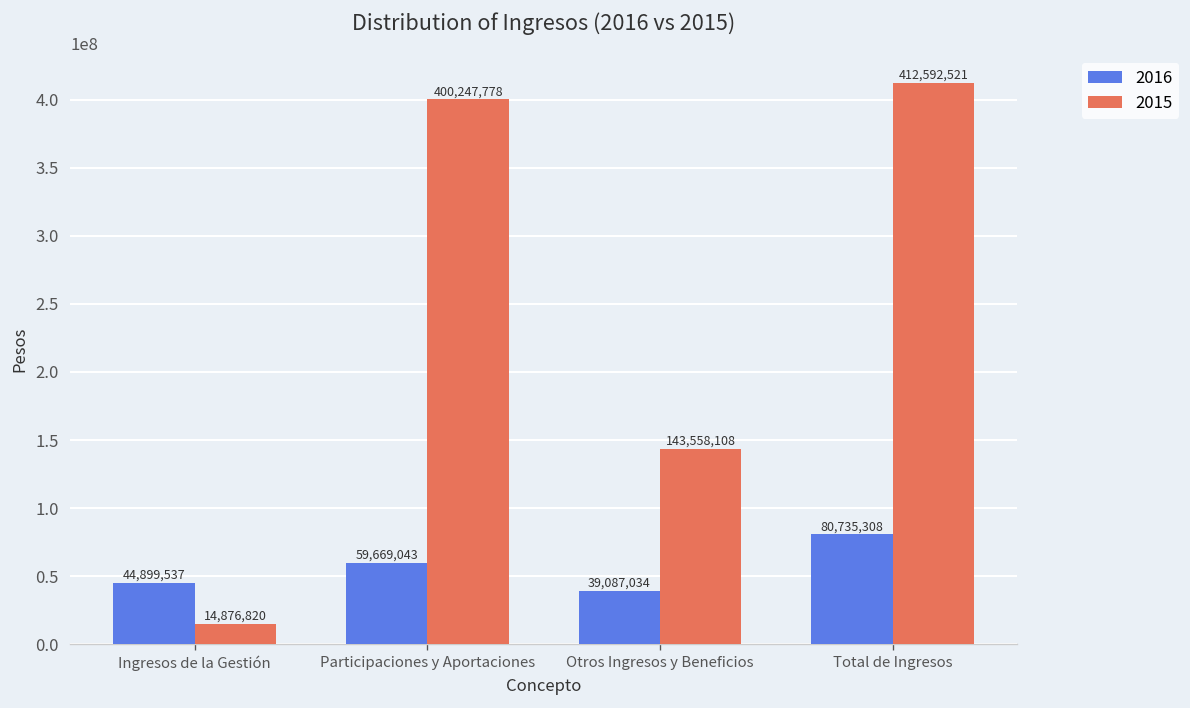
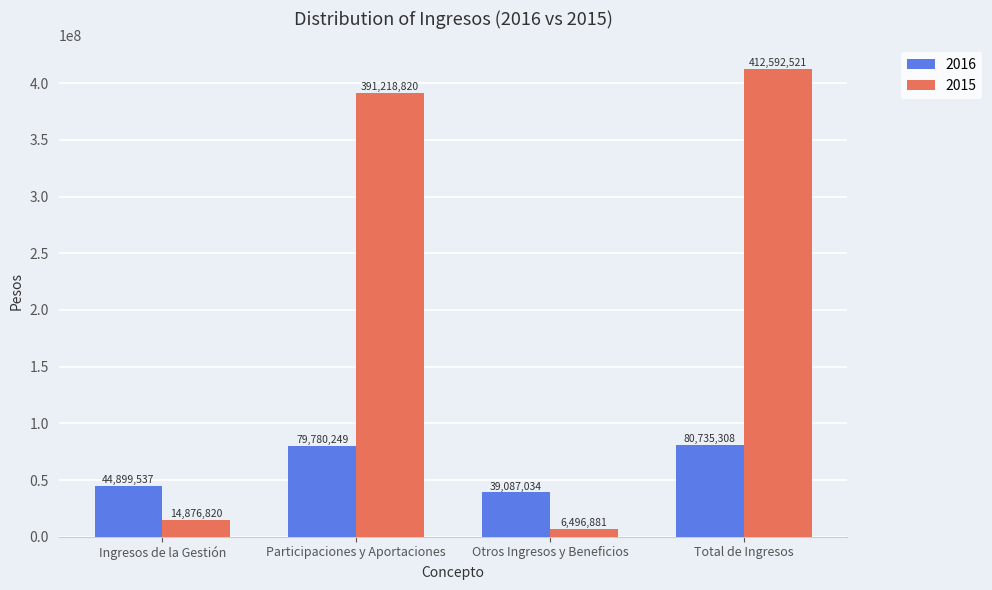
  {
    "2016": {
      "Ingresos de la Gestión": "44,899,537",
-     "Participaciones y Aportaciones": "59,669,043",
+     "Participaciones y Aportaciones": "79,780,249",
      "Otros Ingresos y Beneficios": "39,087,034",
      "Total de Ingresos": "80,735,308"
    },
    "2015": {
      "Ingresos de la Gestión": "14,876,820",
-     "Participaciones y Aportaciones": "400,247,778",
-     "Otros Ingresos y Beneficios": "143,558,108",
+     "Participaciones y Aportaciones": "391,218,820",
+     "Otros Ingresos y Beneficios": "6,496,881",
      "Total de Ingresos": "412,592,521"
    }
  }
